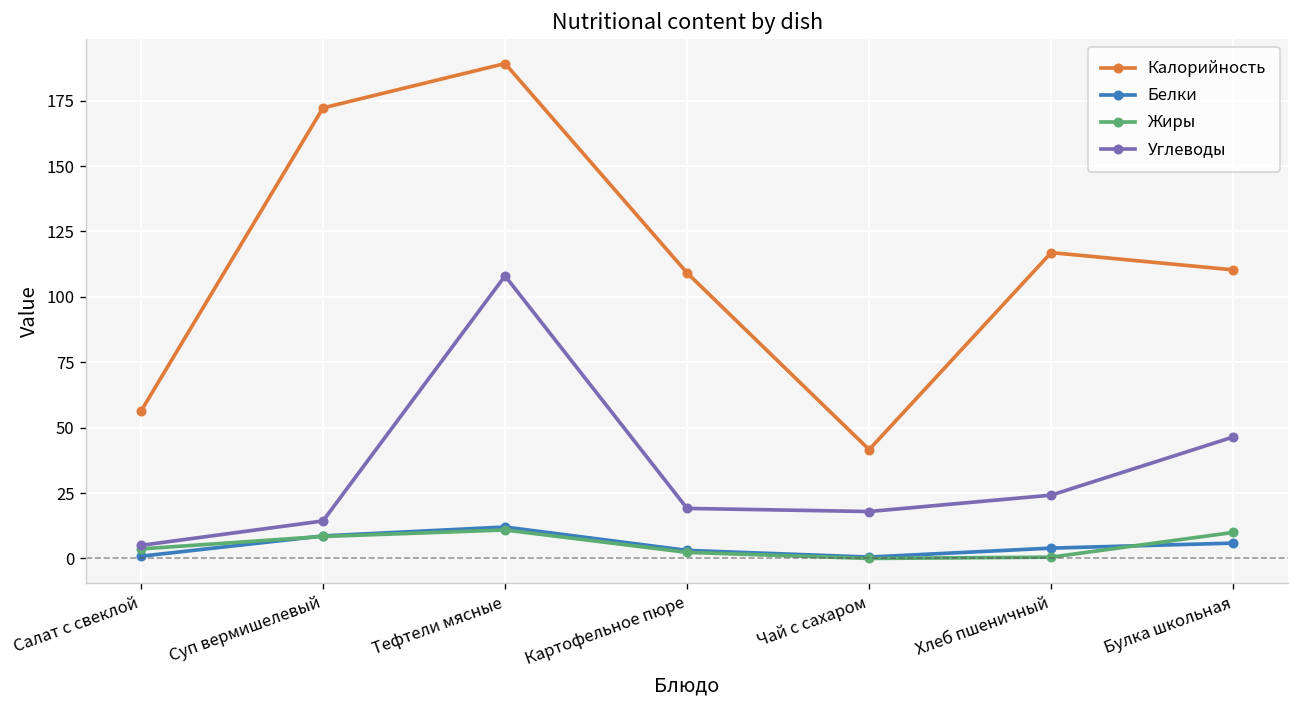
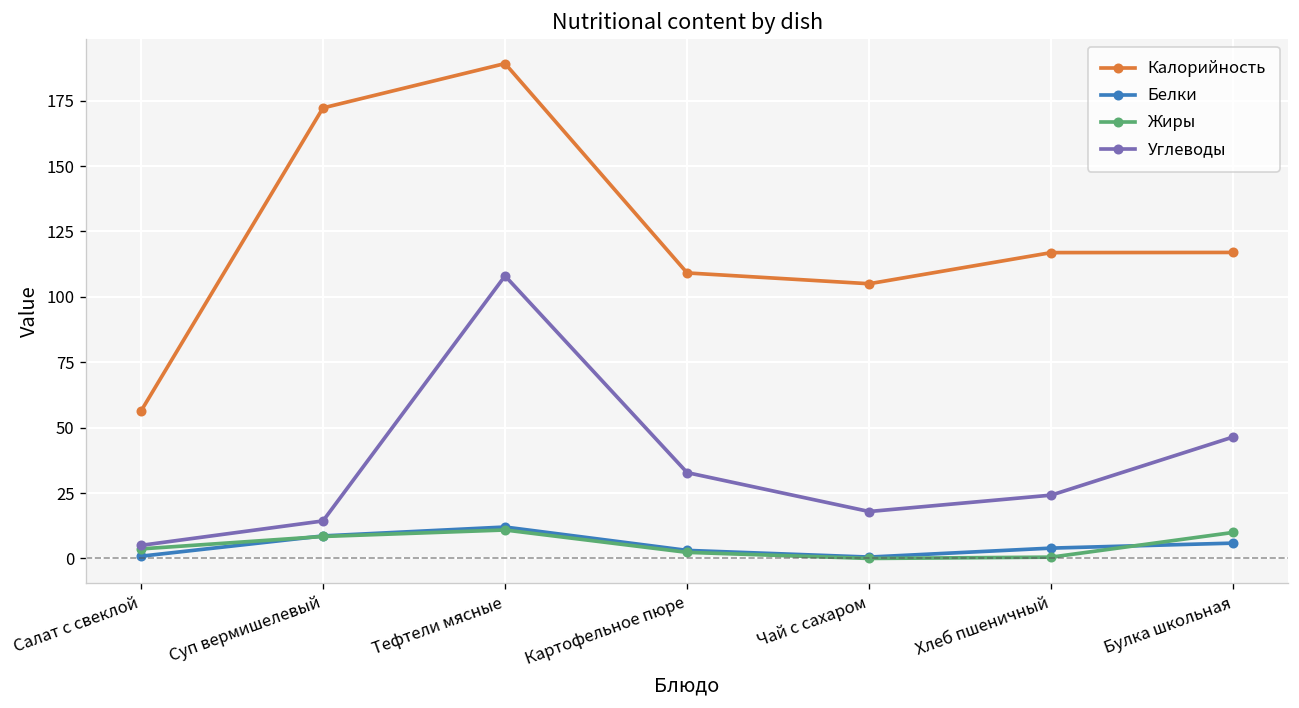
  {
    "Калорийность": {
      "Салат с свеклой": 56,
      "Суп вермишелевый": 172,
      "Тефтели мясные": 189,
      "Картофельное пюре": 109,
-     "Чай с сахаром": 42,
+     "Чай с сахаром": 105,
      "Хлеб пшеничный": 117,
-     "Булка школьная": 110
+     "Булка школьная": 117
    },
    "Белки": {
      "Салат с свеклой": 1,
      "Хлеб пшеничный": 4,
      "Булка школьная": 6
    },
    "Жиры": {
      "Салат с свеклой": 4,
      "Хлеб пшеничный": 1,
      "Булка школьная": 10
    },
    "Углеводы": {
      "Салат с свеклой": 5,
      "Суп вермишелевый": 14,
      "Тефтели мясные": 108,
-     "Картофельное пюре": 19,
+     "Картофельное пюре": 33,
      "Чай с сахаром": 18,
      "Хлеб пшеничный": 24,
      "Булка школьная": 46
    }
  }
